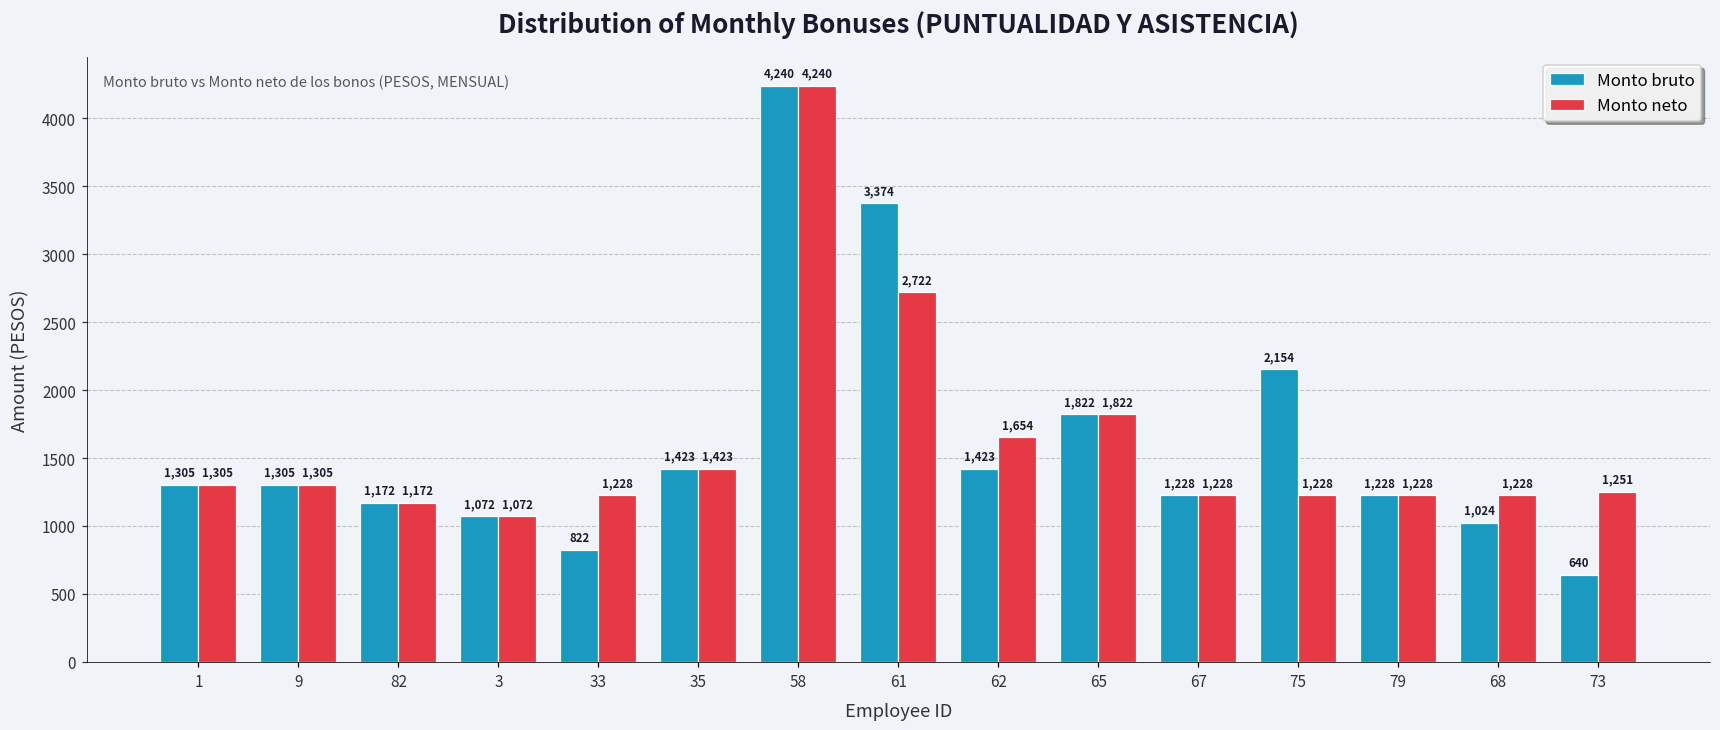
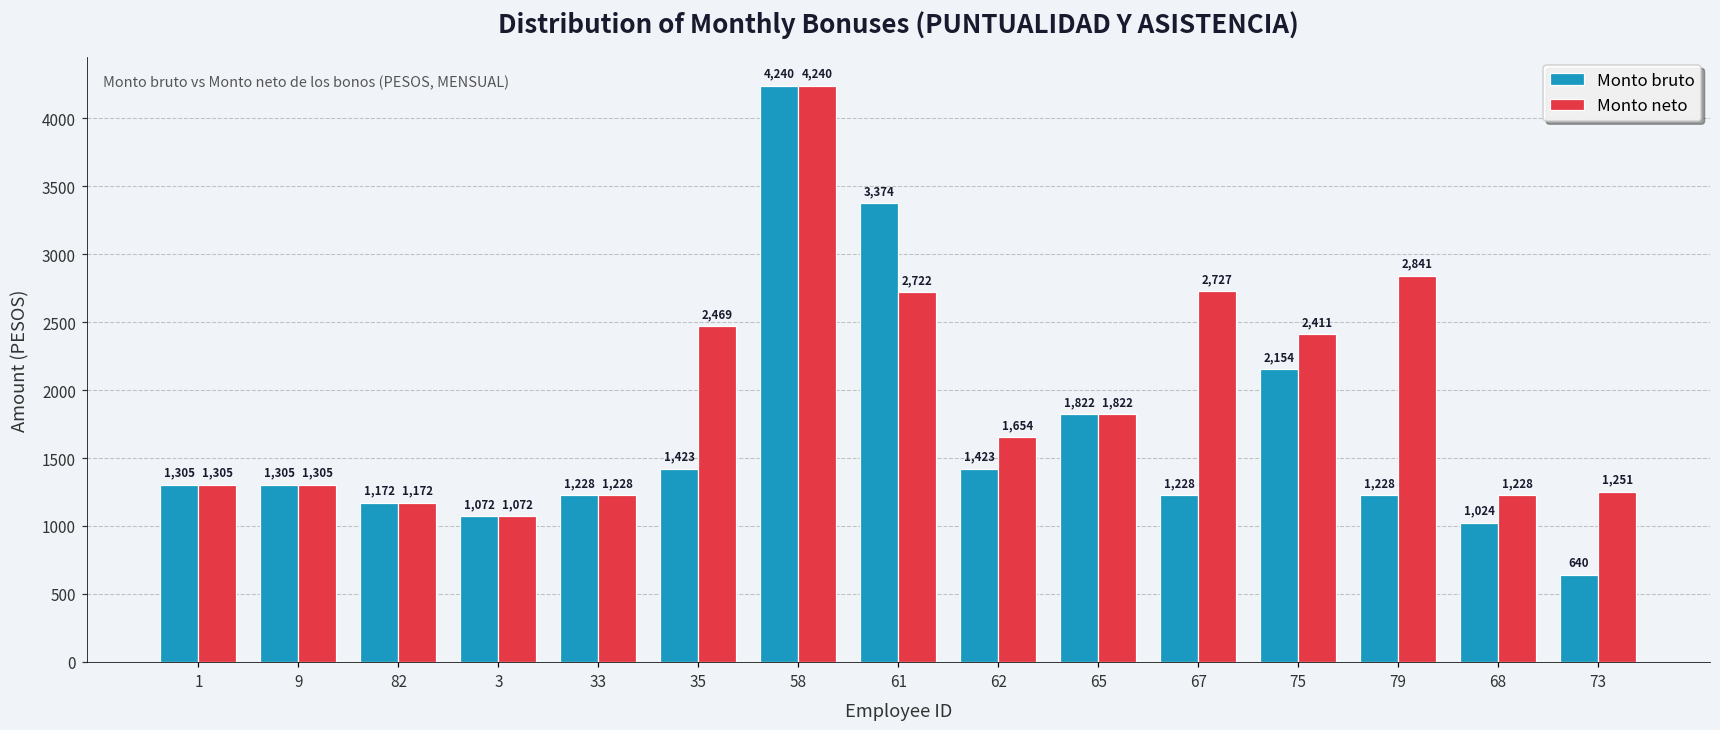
  {
    "Monto bruto": {
      "1": "1,305",
      "9": "1,305",
      "82": "1,172",
      "3": "1,072",
-     "33": "822",
+     "33": "1,228",
      "35": "1,423",
      "58": "4,240",
      "61": "3,374",
      "62": "1,423",
      "65": "1,822",
      "67": "1,228",
      "75": "2,154",
      "79": "1,228",
      "68": "1,024",
      "73": "640"
    },
    "Monto neto": {
      "1": "1,305",
      "9": "1,305",
      "82": "1,172",
      "3": "1,072",
      "33": "1,228",
-     "35": "1,423",
+     "35": "2,469",
      "58": "4,240",
      "61": "2,722",
      "62": "1,654",
      "65": "1,822",
-     "67": "1,228",
-     "75": "1,228",
-     "79": "1,228",
+     "67": "2,727",
+     "75": "2,411",
+     "79": "2,841",
      "68": "1,228",
      "73": "1,251"
    }
  }
